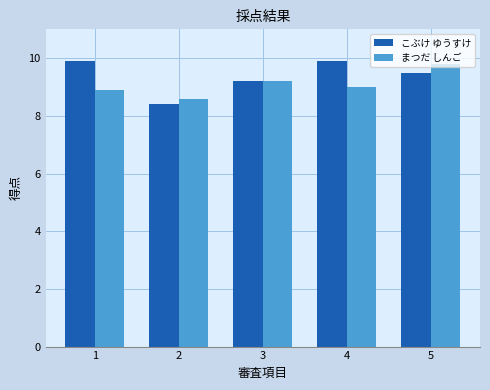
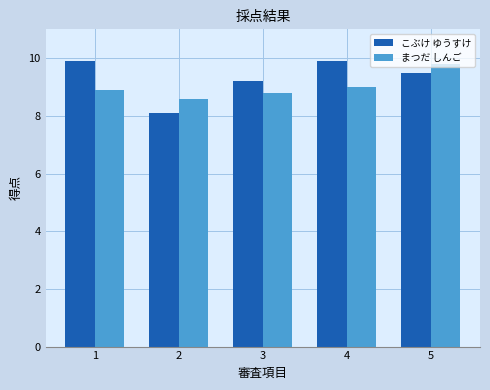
  {
    "こぶけ ゆうすけ": {
      "1": 9.9,
-     "2": 8.4,
+     "2": 8.1,
      "3": 9.2,
      "4": 9.9,
      "5": 9.5
    },
    "まつだ しんご": {
      "1": 8.9,
      "2": 8.6,
-     "3": 9.2,
+     "3": 8.8,
      "4": 9.0
    }
  }
